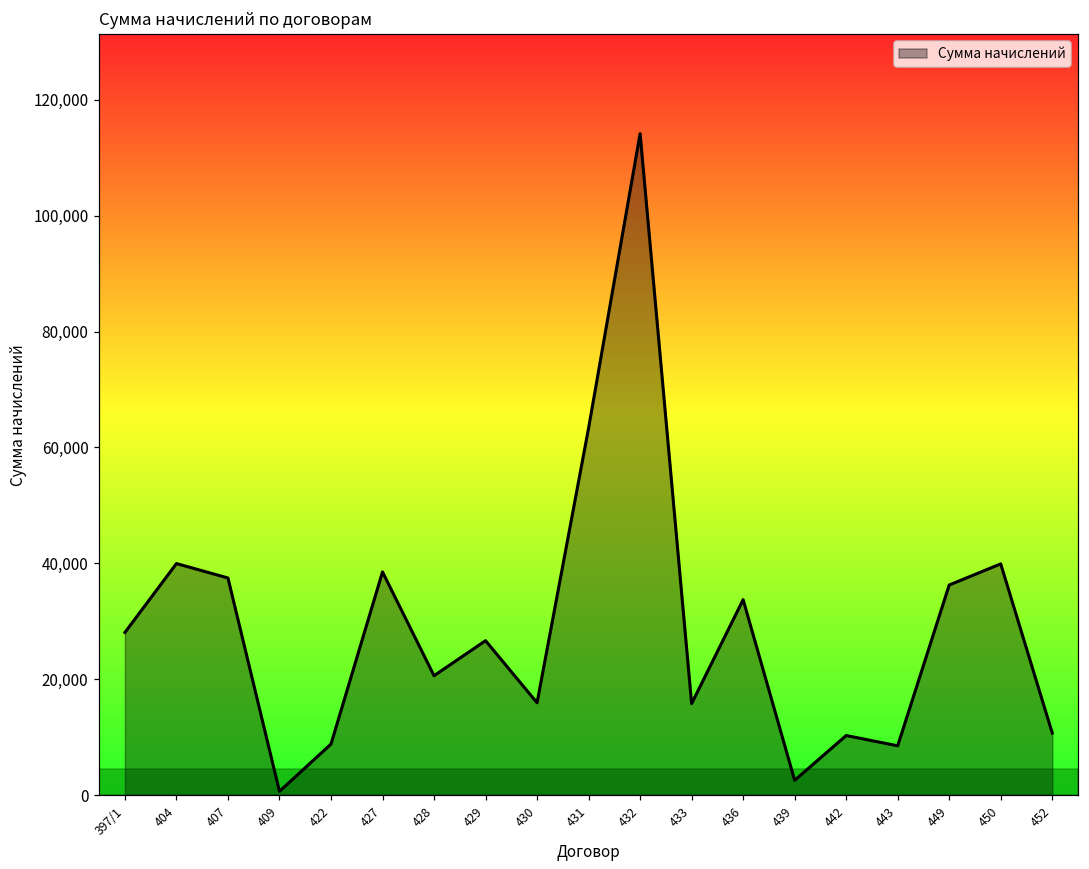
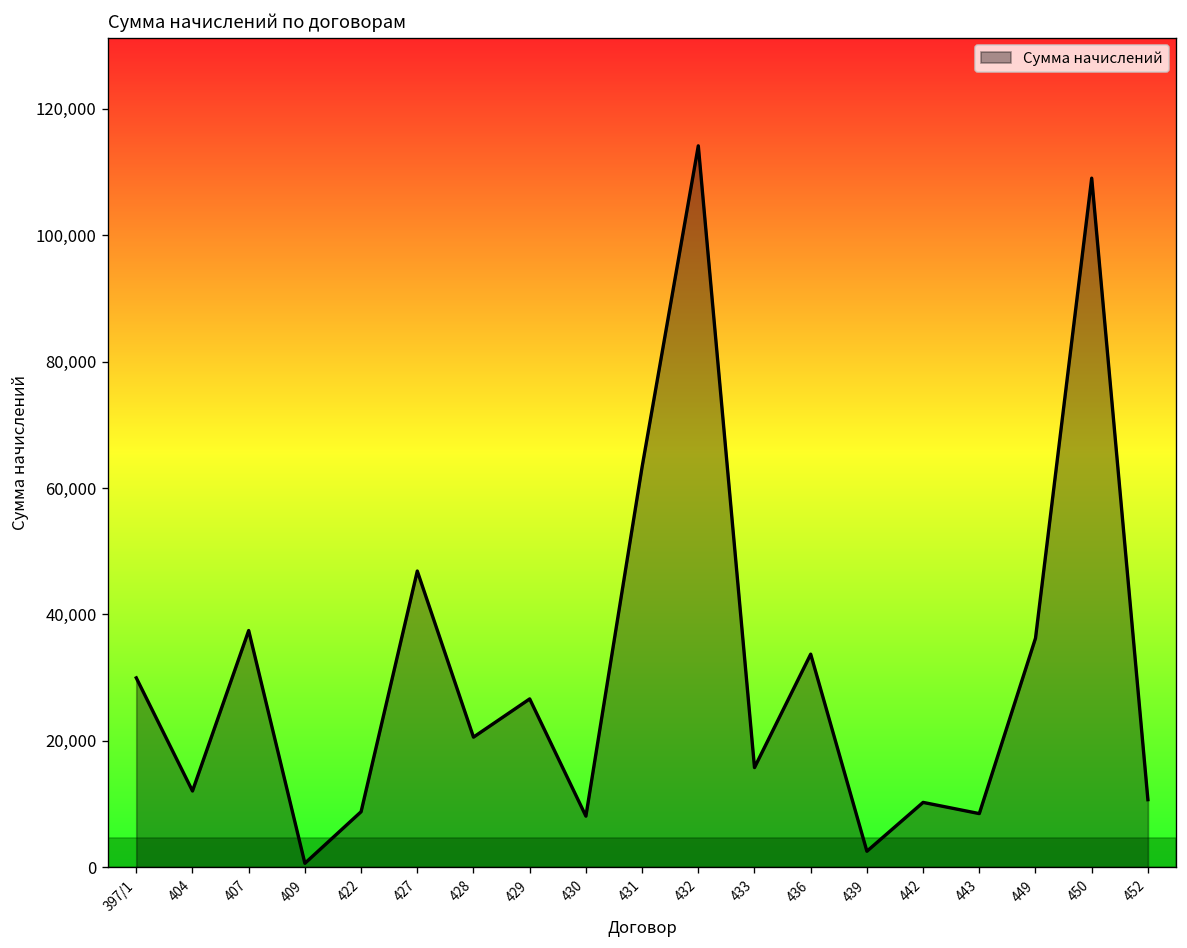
  {
-   "397/1": "28,000",
-   "404": "40,000",
+   "397/1": "30,000",
+   "404": "12,000",
    "407": "37,000",
    "422": "9,000",
-   "427": "39,000",
+   "427": "47,000",
    "428": "21,000",
    "429": "27,000",
-   "430": "16,000",
+   "430": "8,000",
    "431": "63,000",
    "432": "114,000",
    "433": "16,000",
    "436": "34,000",
    "442": "10,000",
    "443": "9,000",
    "449": "36,000",
-   "450": "40,000",
+   "450": "109,000",
    "452": "11,000"
  }
